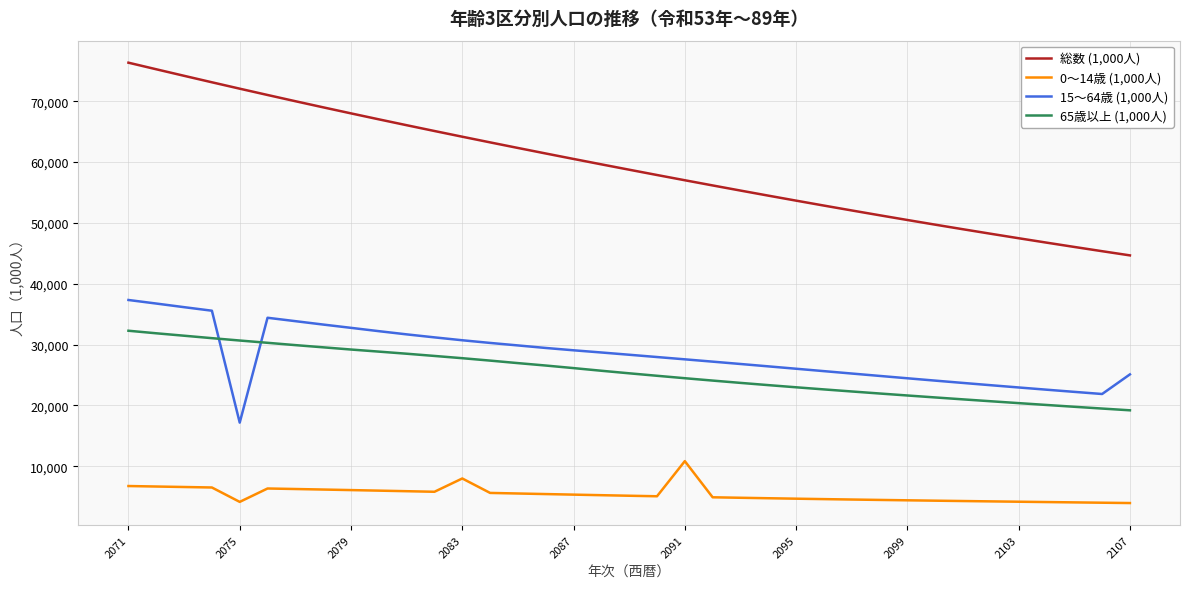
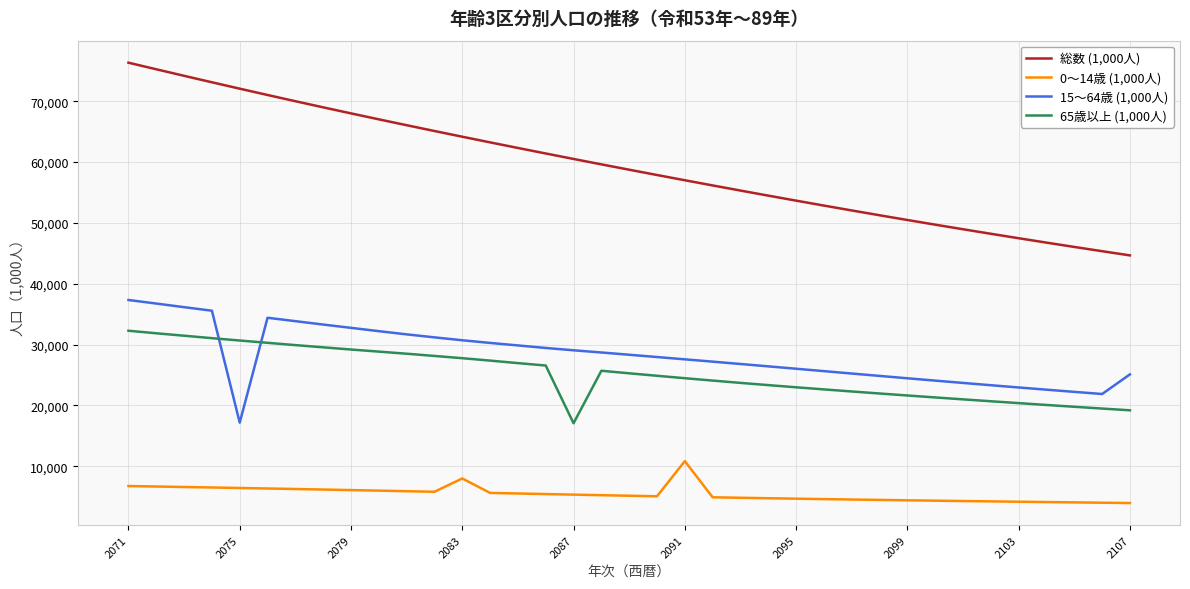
  {
    "総数 (1,000人)": {
      "2071": "76,000",
      "2075": "72,000",
      "2079": "68,000",
      "2083": "64,000",
      "2087": "61,000",
      "2091": "57,000",
      "2095": "54,000",
      "2099": "50,000",
      "2103": "47,000",
      "2107": "45,000"
    },
    "0～14歳 (1,000人)": {
      "2071": "7,000",
-     "2075": "4,000",
+     "2075": "6,000",
      "2079": "6,000",
      "2083": "8,000",
      "2087": "5,000",
      "2091": "11,000",
      "2095": "5,000",
      "2099": "4,000",
      "2103": "4,000",
      "2107": "4,000"
    },
    "15～64歳 (1,000人)": {
      "2071": "37,000",
      "2075": "17,000",
      "2079": "33,000",
      "2083": "31,000",
      "2087": "29,000",
      "2091": "28,000",
      "2095": "26,000",
      "2099": "24,000",
      "2103": "23,000",
      "2107": "25,000"
    },
    "65歳以上 (1,000人)": {
      "2071": "32,000",
      "2075": "31,000",
      "2079": "29,000",
      "2083": "28,000",
-     "2087": "26,000",
+     "2087": "17,000",
      "2091": "24,000",
      "2095": "23,000",
      "2099": "22,000",
      "2103": "20,000",
      "2107": "19,000"
    }
  }
